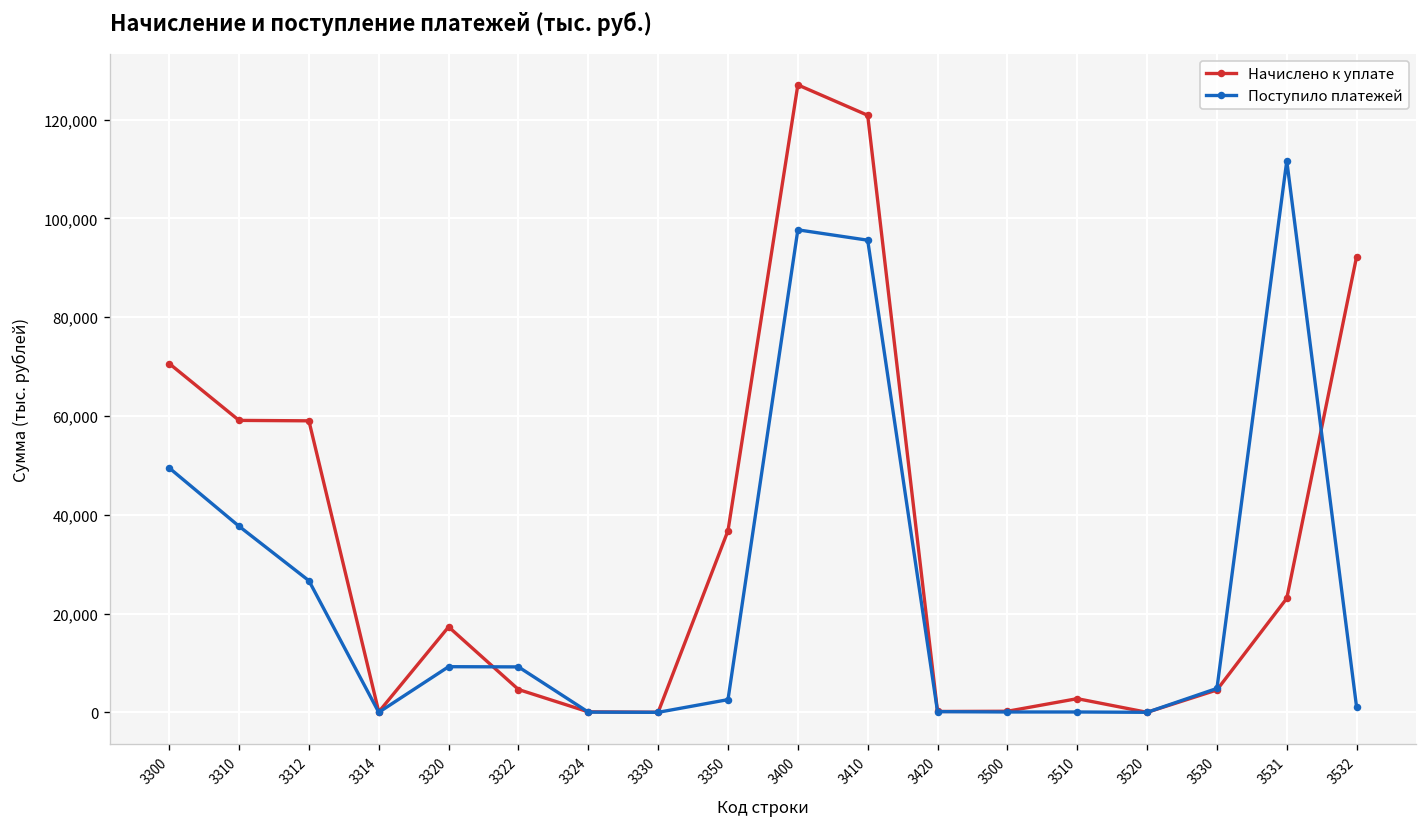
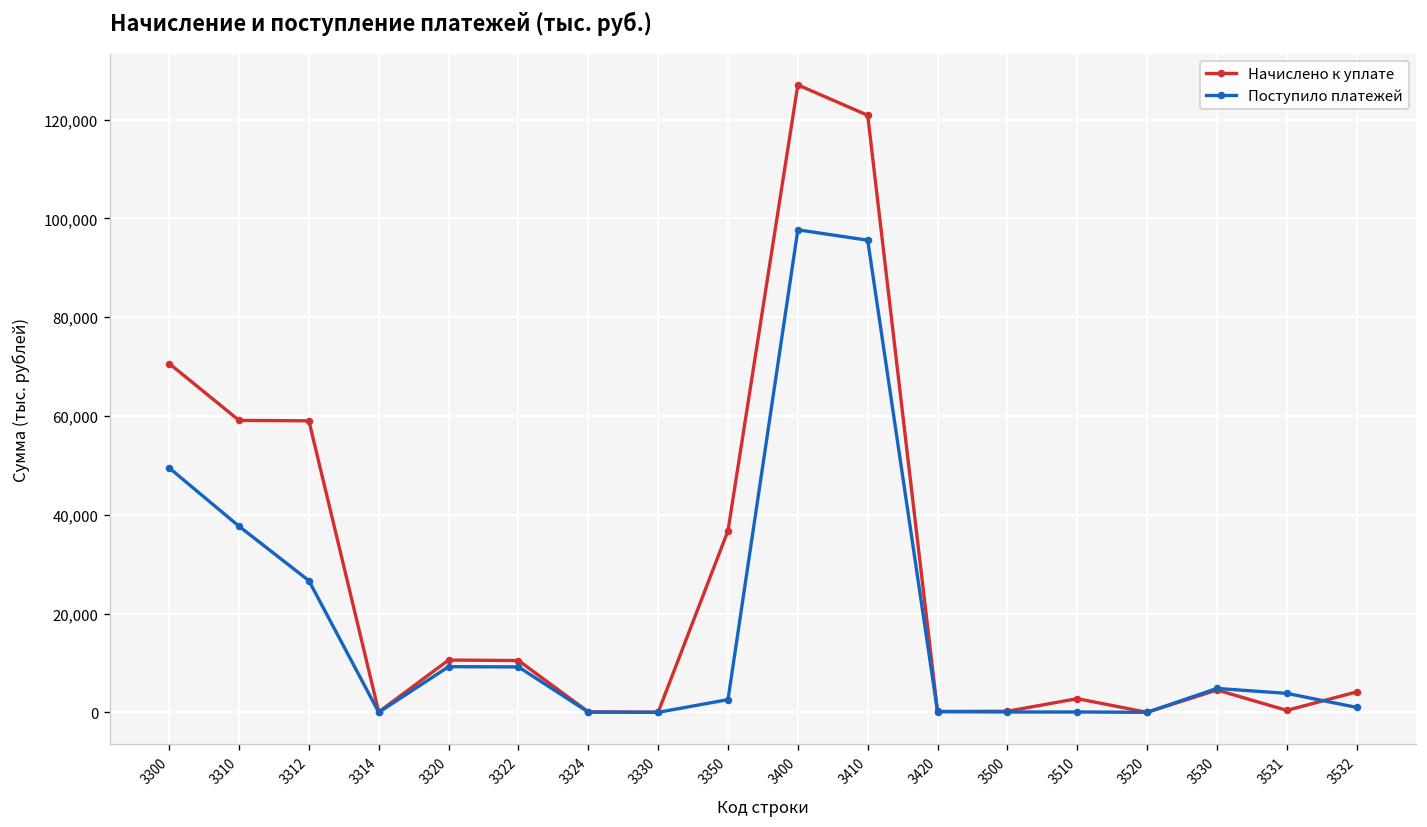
  {
    "Начислено к уплате": {
      "3300": "71,000",
      "3310": "59,000",
      "3312": "59,000",
-     "3320": "17,000",
-     "3322": "5,000",
+     "3320": "11,000",
+     "3322": "10,000",
      "3350": "37,000",
      "3400": "127,000",
      "3410": "121,000",
      "3510": "3,000",
-     "3531": "23,000",
-     "3532": "92,000"
+     "3531": "0",
+     "3532": "4,000"
    },
    "Поступило платежей": {
      "3300": "49,000",
      "3310": "38,000",
      "3312": "27,000",
      "3320": "9,000",
      "3322": "9,000",
      "3350": "3,000",
      "3400": "98,000",
      "3410": "96,000",
      "3510": "0",
-     "3531": "112,000",
+     "3531": "4,000",
      "3532": "1,000"
    }
  }
